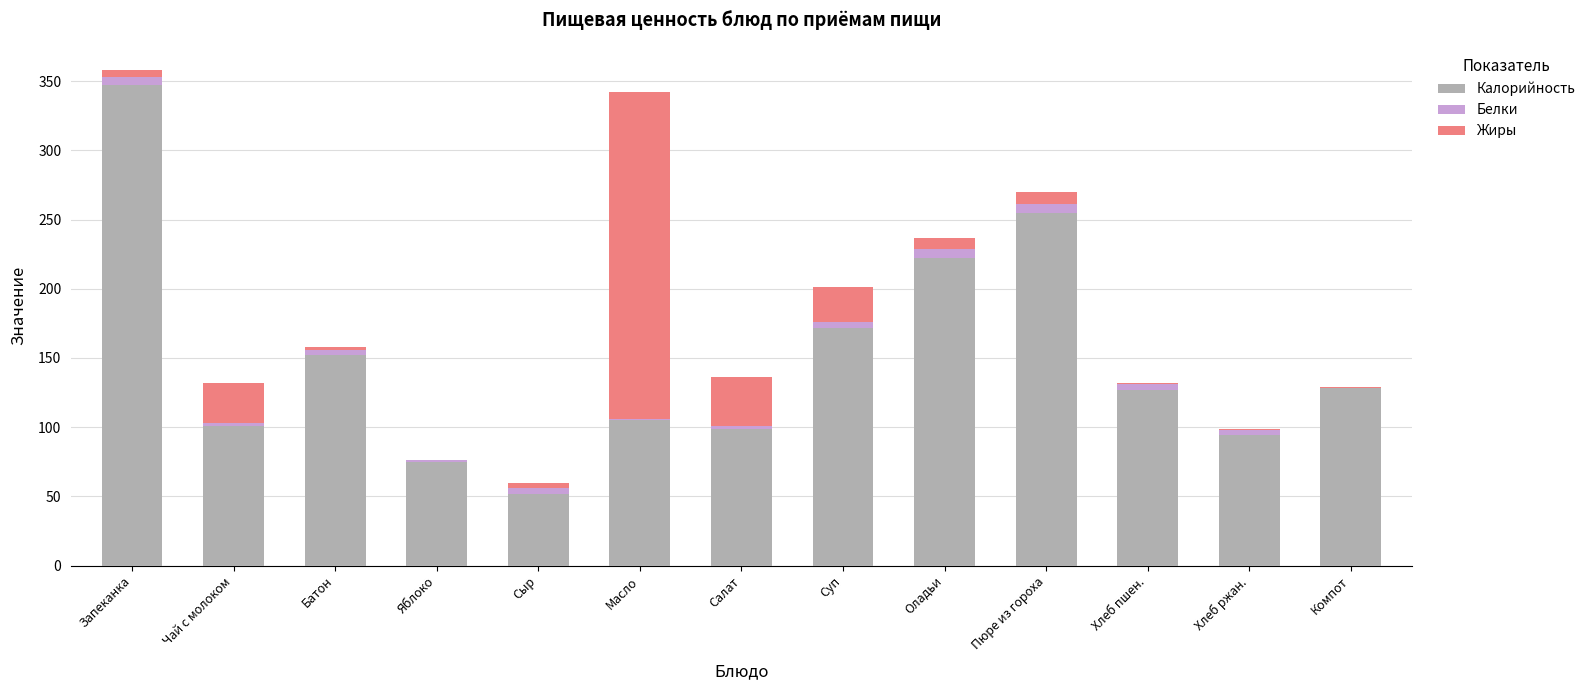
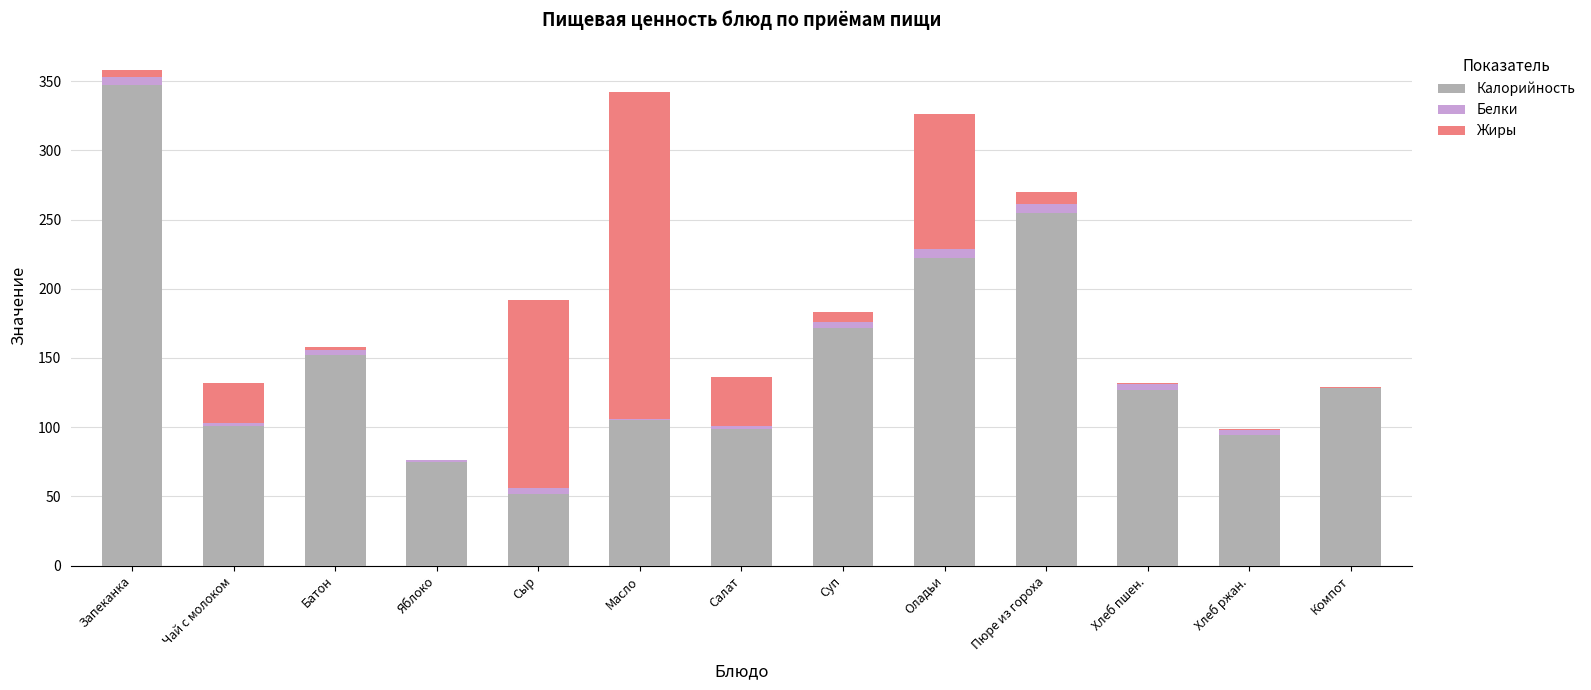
  {
    "Жиры": {
      "Запеканка": 5,
      "Чай с молоком": 29,
      "Батон": 2,
      "Яблоко": 0,
-     "Сыр": 4,
+     "Сыр": 136,
      "Масло": 236,
      "Салат": 35,
-     "Суп": 25,
-     "Оладьи": 8,
+     "Суп": 7,
+     "Оладьи": 97,
      "Пюре из гороха": 9
    }
  }
